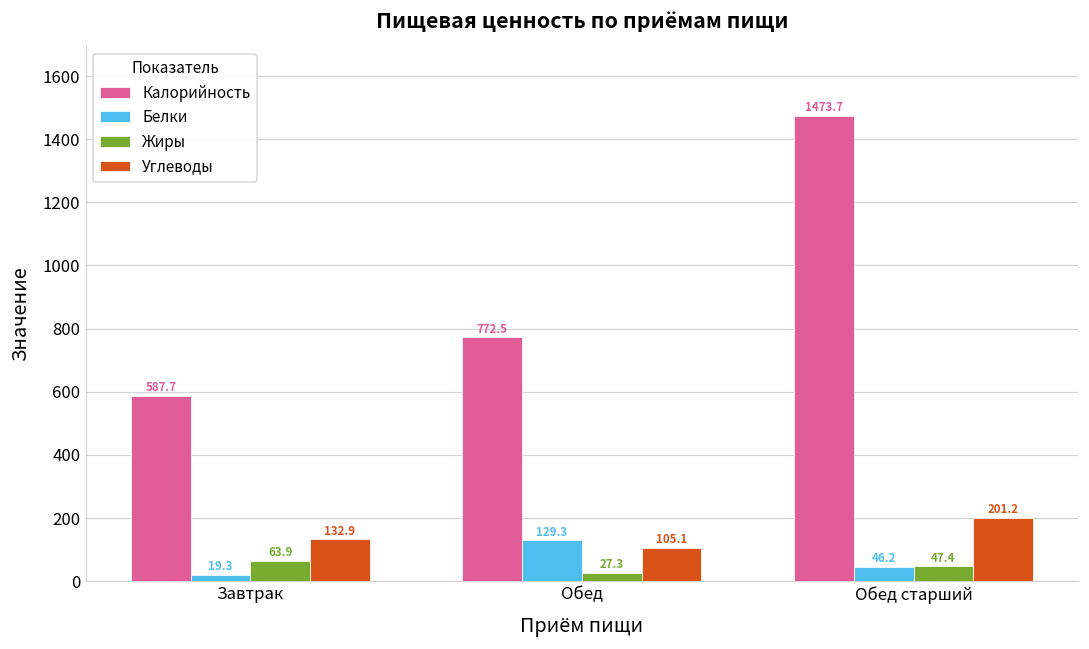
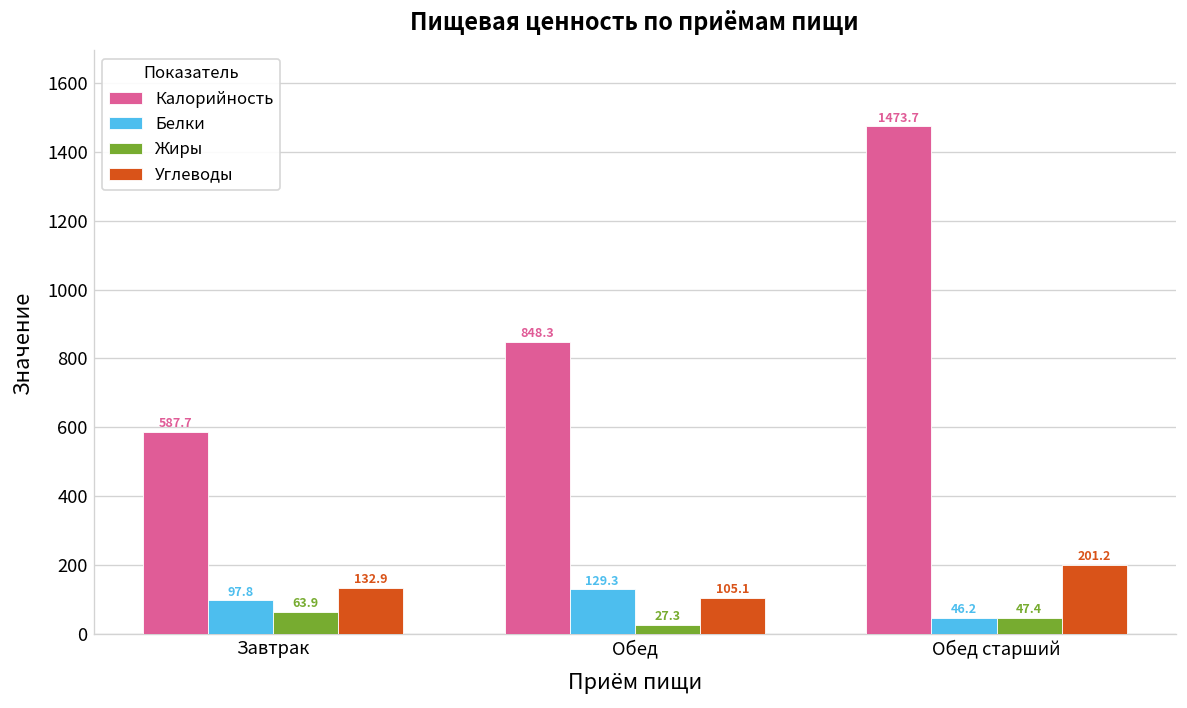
  {
    "Калорийность": {
      "Завтрак": 587.7,
-     "Обед": 772.5,
+     "Обед": 848.3,
      "Обед старший": 1473.7
    },
    "Белки": {
-     "Завтрак": 19.3,
+     "Завтрак": 97.8,
      "Обед": 129.3,
      "Обед старший": 46.2
    },
    "Жиры": {
      "Завтрак": 63.9,
      "Обед": 27.3,
      "Обед старший": 47.4
    },
    "Углеводы": {
      "Завтрак": 132.9,
      "Обед": 105.1,
      "Обед старший": 201.2
    }
  }
